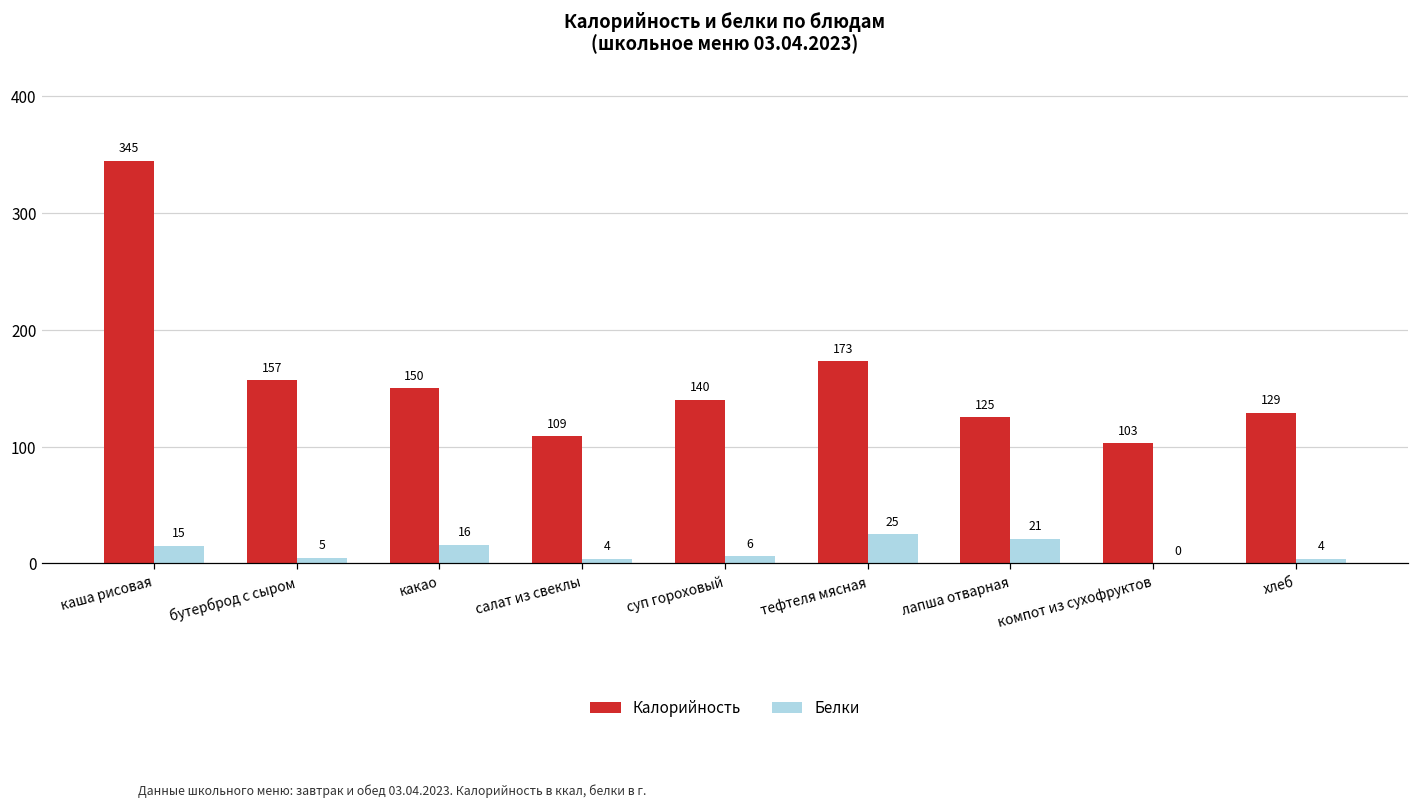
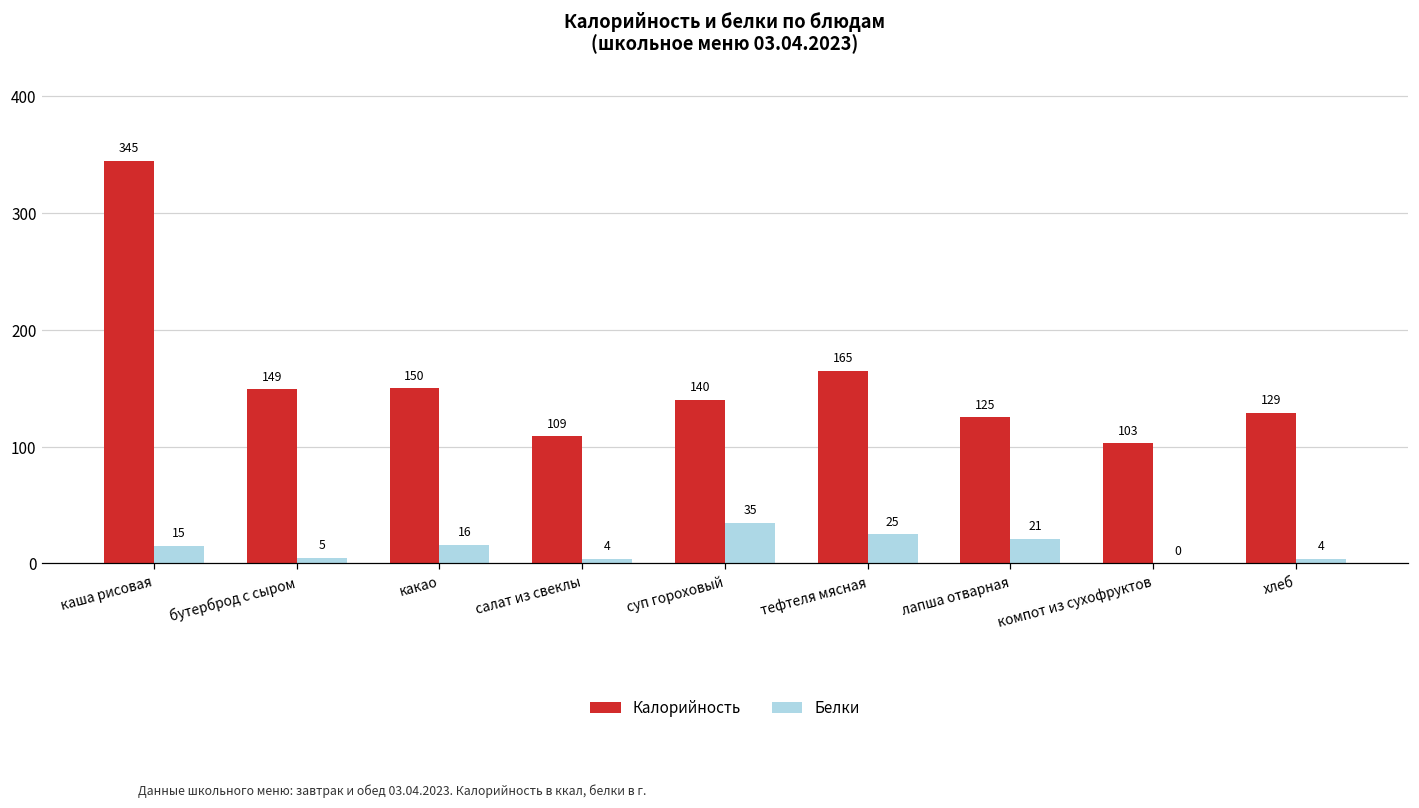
  {
    "Калорийность": {
      "каша рисовая": 345,
-     "бутерброд с сыром": 157,
+     "бутерброд с сыром": 149,
      "какао": 150,
      "салат из свеклы": 109,
      "суп гороховый": 140,
-     "тефтеля мясная": 173,
+     "тефтеля мясная": 165,
      "лапша отварная": 125,
      "компот из сухофруктов": 103,
      "хлеб": 129
    },
    "Белки": {
      "каша рисовая": 15,
      "бутерброд с сыром": 5,
      "какао": 16,
      "салат из свеклы": 4,
-     "суп гороховый": 6,
+     "суп гороховый": 35,
      "тефтеля мясная": 25,
      "лапша отварная": 21,
      "компот из сухофруктов": 0,
      "хлеб": 4
    }
  }
